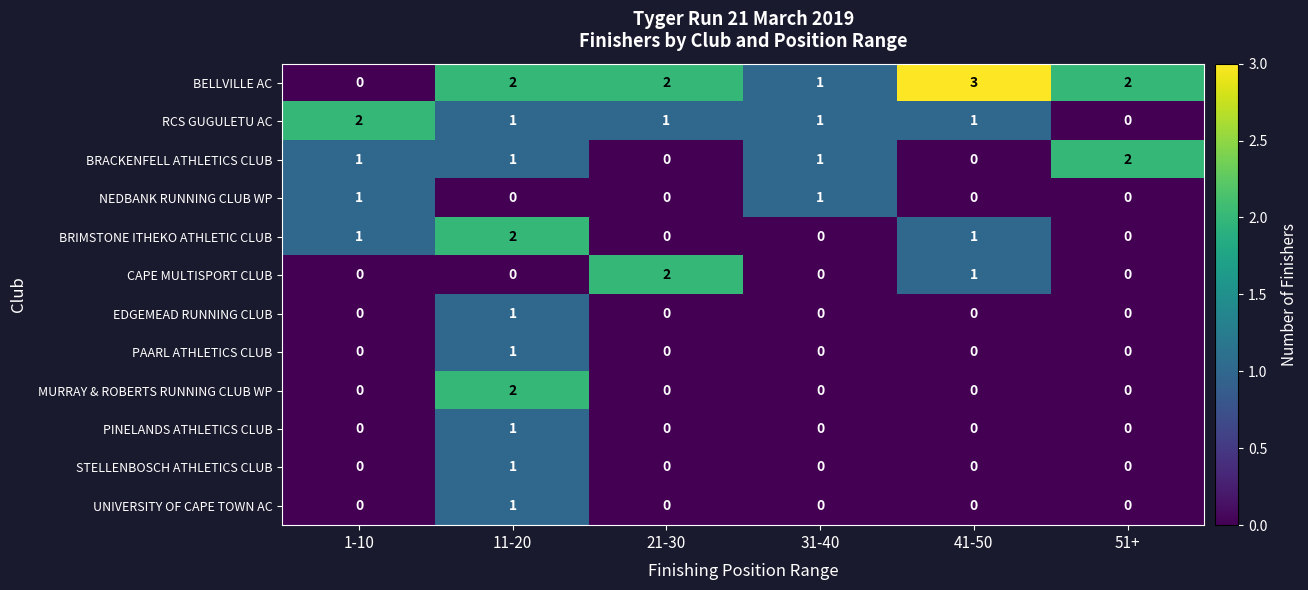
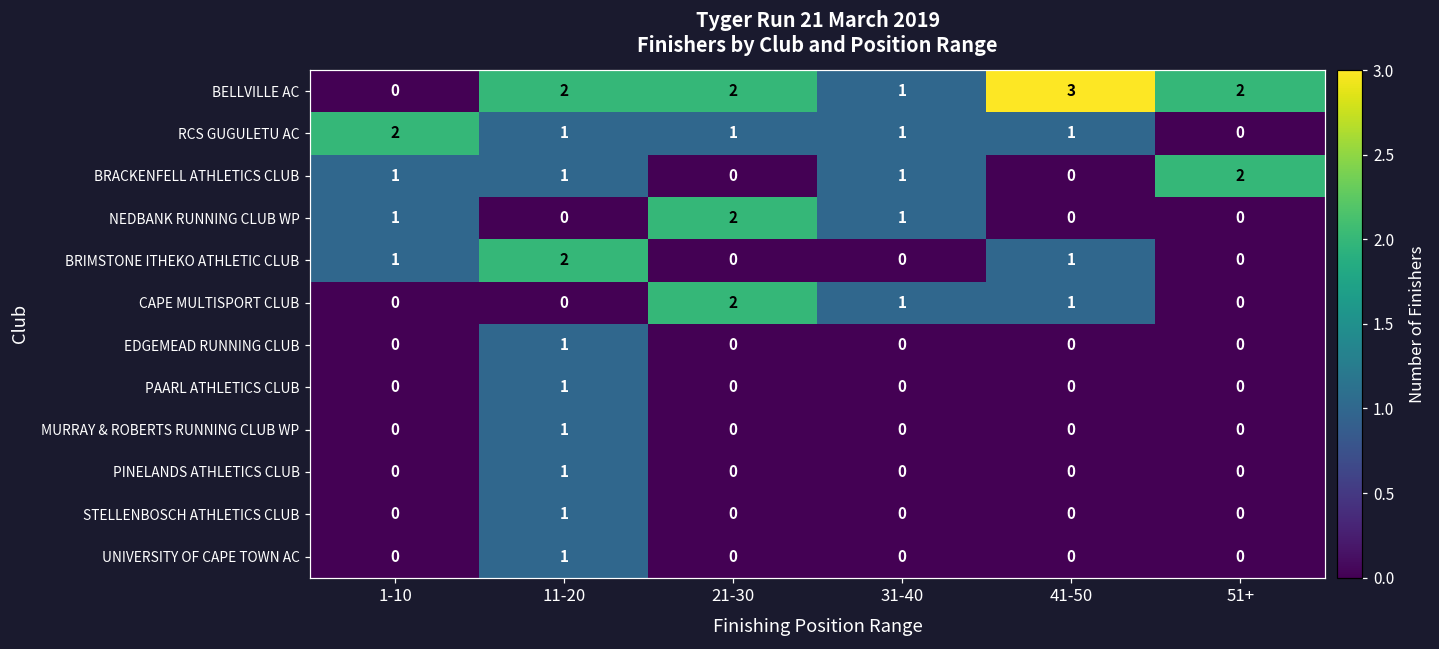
  {
    "BELLVILLE AC": {
      "1-10": 0,
      "11-20": 2,
      "21-30": 2,
      "31-40": 1,
      "41-50": 3,
      "51+": 2
    },
    "RCS GUGULETU AC": {
      "1-10": 2,
      "11-20": 1,
      "21-30": 1,
      "31-40": 1,
      "41-50": 1,
      "51+": 0
    },
    "BRACKENFELL ATHLETICS CLUB": {
      "1-10": 1,
      "11-20": 1,
      "21-30": 0,
      "31-40": 1,
      "41-50": 0,
      "51+": 2
    },
    "NEDBANK RUNNING CLUB WP": {
      "1-10": 1,
      "11-20": 0,
-     "21-30": 0,
+     "21-30": 2,
      "31-40": 1,
      "41-50": 0,
      "51+": 0
    },
    "BRIMSTONE ITHEKO ATHLETIC CLUB": {
      "1-10": 1,
      "11-20": 2,
      "21-30": 0,
      "31-40": 0,
      "41-50": 1,
      "51+": 0
    },
    "CAPE MULTISPORT CLUB": {
      "1-10": 0,
      "11-20": 0,
      "21-30": 2,
-     "31-40": 0,
+     "31-40": 1,
      "41-50": 1,
      "51+": 0
    },
    "EDGEMEAD RUNNING CLUB": {
      "1-10": 0,
      "11-20": 1,
      "21-30": 0,
      "31-40": 0,
      "41-50": 0,
      "51+": 0
    },
    "PAARL ATHLETICS CLUB": {
      "1-10": 0,
      "11-20": 1,
      "21-30": 0,
      "31-40": 0,
      "41-50": 0,
      "51+": 0
    },
    "MURRAY & ROBERTS RUNNING CLUB WP": {
      "1-10": 0,
-     "11-20": 2,
+     "11-20": 1,
      "21-30": 0,
      "31-40": 0,
      "41-50": 0,
      "51+": 0
    },
    "PINELANDS ATHLETICS CLUB": {
      "1-10": 0,
      "11-20": 1,
      "21-30": 0,
      "31-40": 0,
      "41-50": 0,
      "51+": 0
    },
    "STELLENBOSCH ATHLETICS CLUB": {
      "1-10": 0,
      "11-20": 1,
      "21-30": 0,
      "31-40": 0,
      "41-50": 0,
      "51+": 0
    },
    "UNIVERSITY OF CAPE TOWN AC": {
      "1-10": 0,
      "11-20": 1,
      "21-30": 0,
      "31-40": 0,
      "41-50": 0,
      "51+": 0
    }
  }
